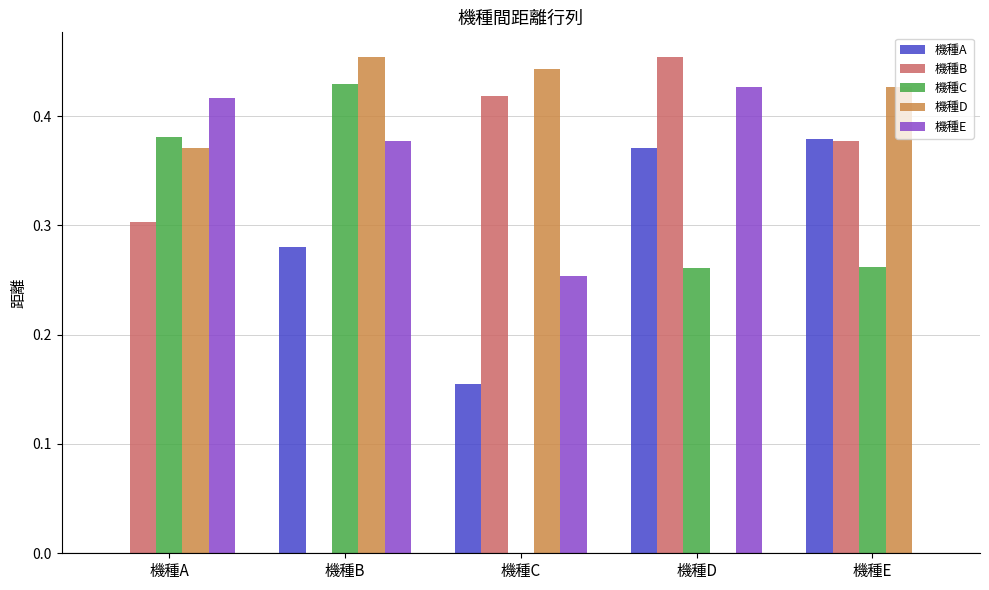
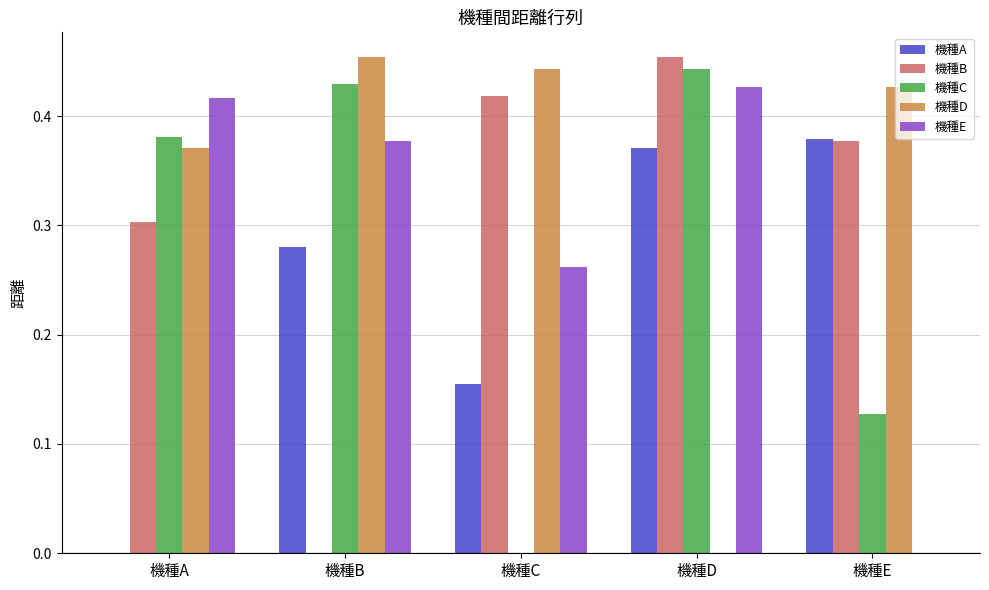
  {
    "機種A": {
      "機種A": 0.000,
      "機種B": 0.280,
      "機種C": 0.155,
      "機種D": 0.371,
      "機種E": 0.379
    },
    "機種C": {
      "機種A": 0.381,
      "機種B": 0.429,
      "機種C": 0.000,
-     "機種D": 0.261,
-     "機種E": 0.262
+     "機種D": 0.443,
+     "機種E": 0.127
    },
    "機種E": {
      "機種A": 0.417,
      "機種B": 0.377,
-     "機種C": 0.254,
+     "機種C": 0.262,
      "機種D": 0.427,
      "機種E": 0.000
    }
  }
